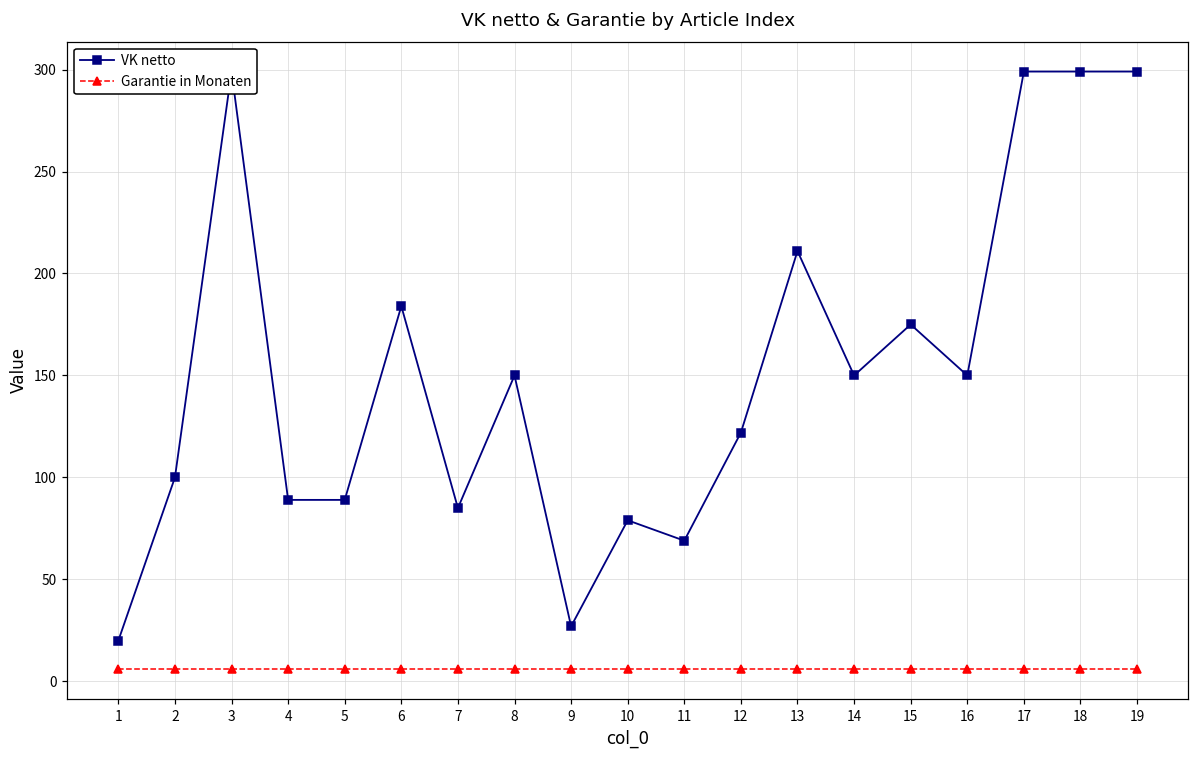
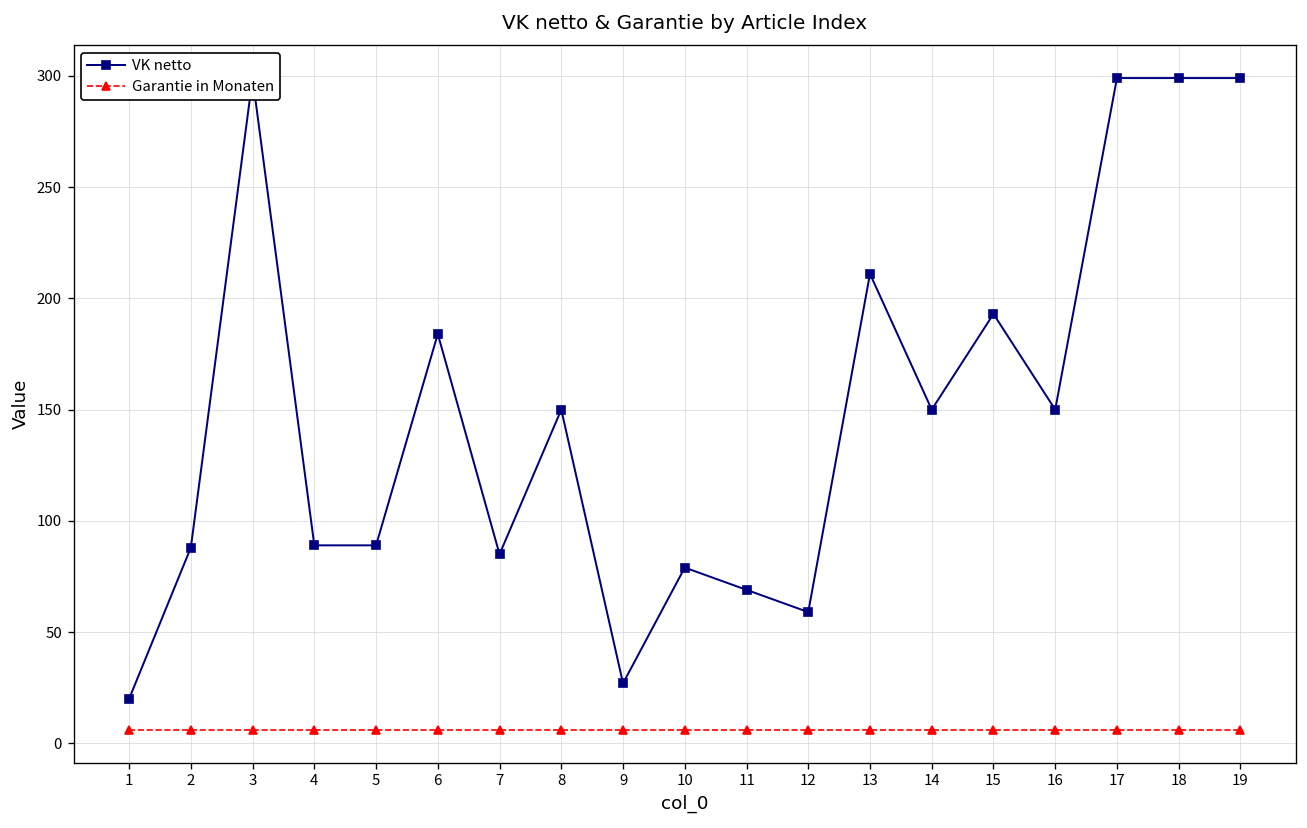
  {
    "VK netto": {
      "1": 20,
-     "2": 100,
+     "2": 88,
      "4": 89,
      "5": 89,
      "6": 184,
      "7": 85,
      "8": 150,
      "9": 27,
      "10": 79,
      "11": 69,
-     "12": 122,
+     "12": 59,
      "13": 211,
      "14": 150,
-     "15": 175,
+     "15": 193,
      "16": 150,
      "17": 299,
      "18": 299,
      "19": 299
    },
    "Garantie in Monaten": {
      "1": 6,
      "2": 6,
      "3": 6,
      "4": 6,
      "5": 6,
      "6": 6,
      "7": 6,
      "8": 6,
      "9": 6,
      "10": 6,
      "11": 6,
      "12": 6,
      "13": 6,
      "14": 6,
      "15": 6,
      "16": 6,
      "17": 6,
      "18": 6,
      "19": 6
    }
  }
